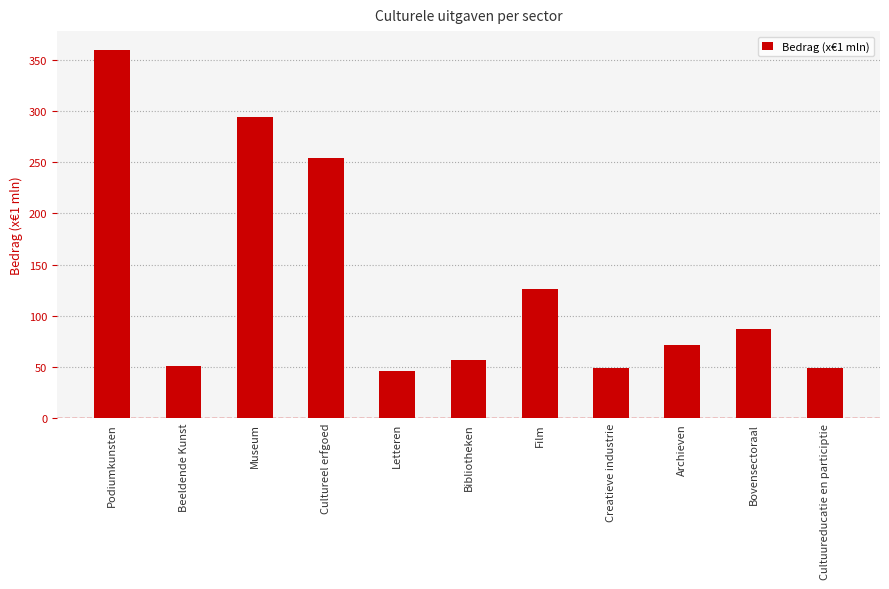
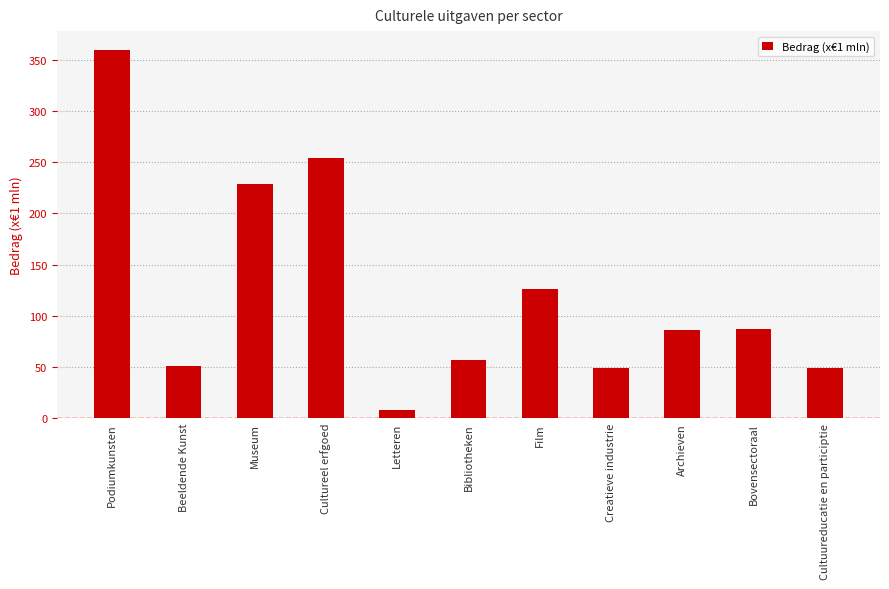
  {
    "Podiumkunsten": 360,
    "Beeldende Kunst": 51,
-   "Museum": 294,
+   "Museum": 229,
    "Cultureel erfgoed": 254,
-   "Letteren": 46,
+   "Letteren": 8,
    "Bibliotheken": 57,
    "Film": 126,
    "Creatieve industrie": 49,
-   "Archieven": 71,
+   "Archieven": 86,
    "Bovensectoraal": 87,
    "Cultuureducatie en participtie": 49
  }
